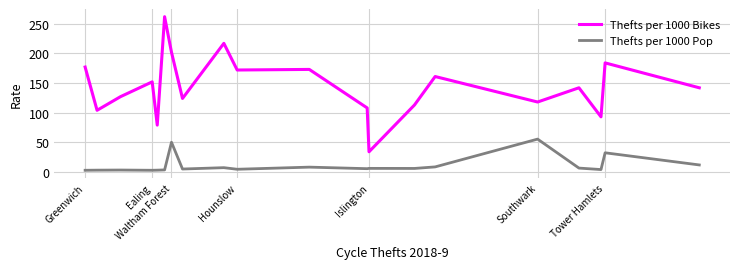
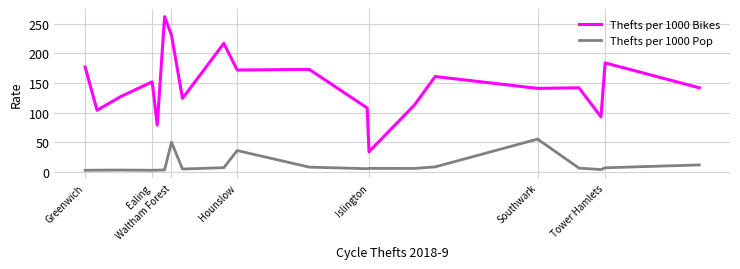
  {
    "Thefts per 1000 Bikes": {
      "Greenwich": 180,
      "Ealing": 150,
-     "Waltham Forest": 200,
+     "Waltham Forest": 230,
      "Hounslow": 170,
      "Islington": 30,
-     "Southwark": 120,
+     "Southwark": 140,
      "Tower Hamlets": 180
    },
    "Thefts per 1000 Pop": {
      "Greenwich": 0,
      "Ealing": 0,
      "Waltham Forest": 50,
-     "Hounslow": 0,
+     "Hounslow": 40,
      "Islington": 10,
      "Southwark": 60,
-     "Tower Hamlets": 30
+     "Tower Hamlets": 10
    }
  }
